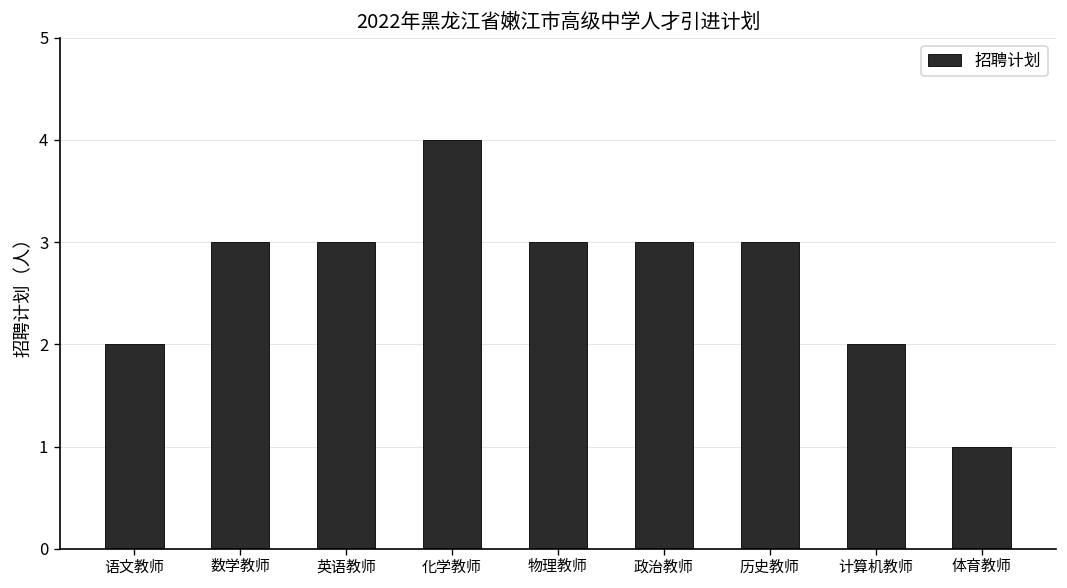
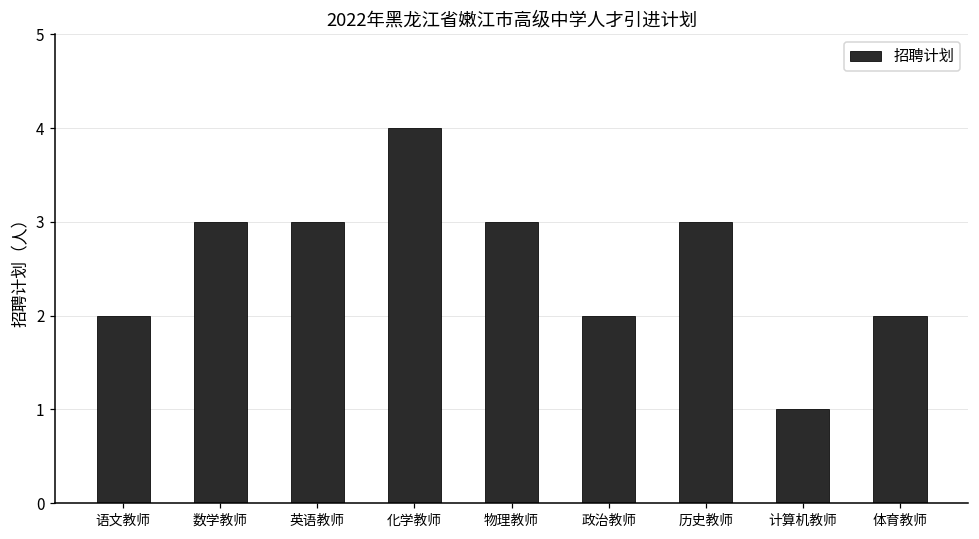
  {
    "语文教师": 2,
    "数学教师": 3,
    "英语教师": 3,
    "化学教师": 4,
    "物理教师": 3,
-   "政治教师": 3,
+   "政治教师": 2,
    "历史教师": 3,
-   "计算机教师": 2,
-   "体育教师": 1
+   "计算机教师": 1,
+   "体育教师": 2
  }
